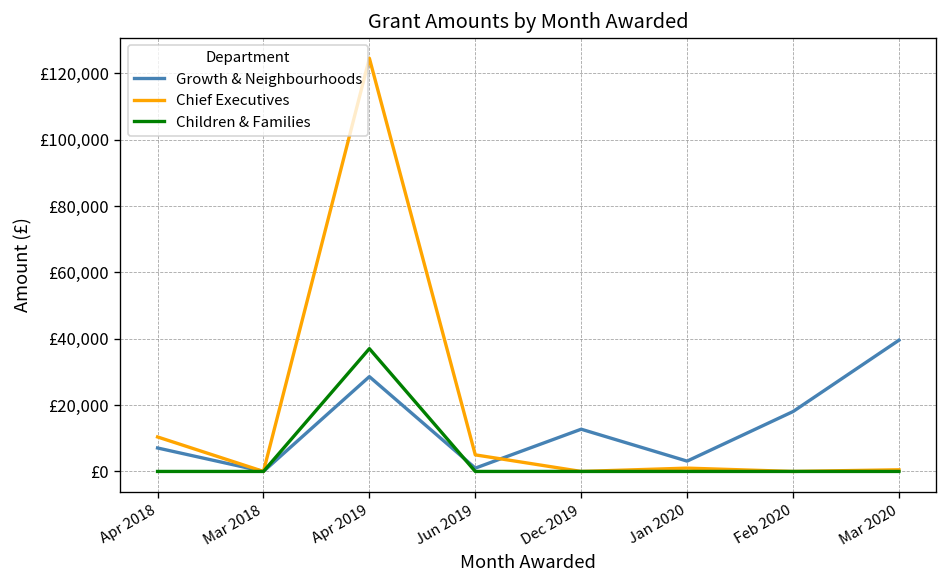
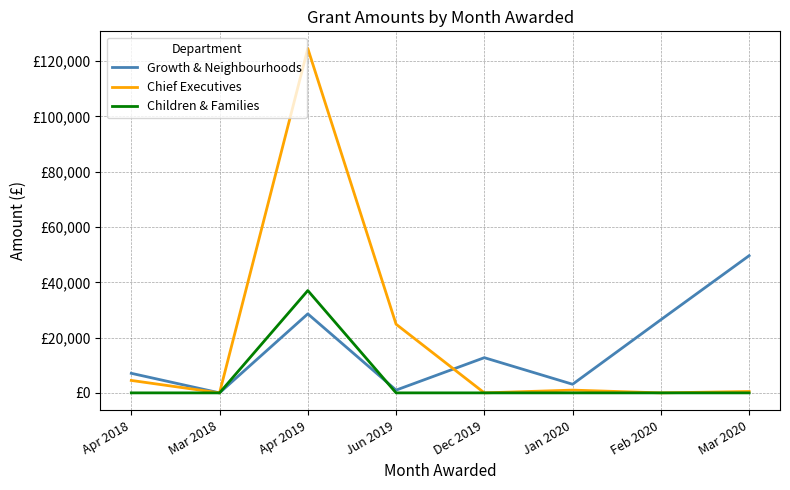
  {
    "Growth & Neighbourhoods": {
      "Apr 2018": "£7,000",
      "Apr 2019": "£29,000",
      "Jun 2019": "£1,000",
      "Dec 2019": "£13,000",
      "Jan 2020": "£3,000",
-     "Feb 2020": "£18,000",
-     "Mar 2020": "£40,000"
+     "Feb 2020": "£26,000",
+     "Mar 2020": "£50,000"
    },
    "Chief Executives": {
-     "Apr 2018": "£10,000",
+     "Apr 2018": "£5,000",
      "Apr 2019": "£125,000",
-     "Jun 2019": "£5,000",
+     "Jun 2019": "£25,000",
      "Jan 2020": "£1,000"
    },
    "Children & Families": {
      "Apr 2018": "£0",
      "Apr 2019": "£37,000",
      "Jun 2019": "£0",
      "Jan 2020": "£0"
    }
  }
